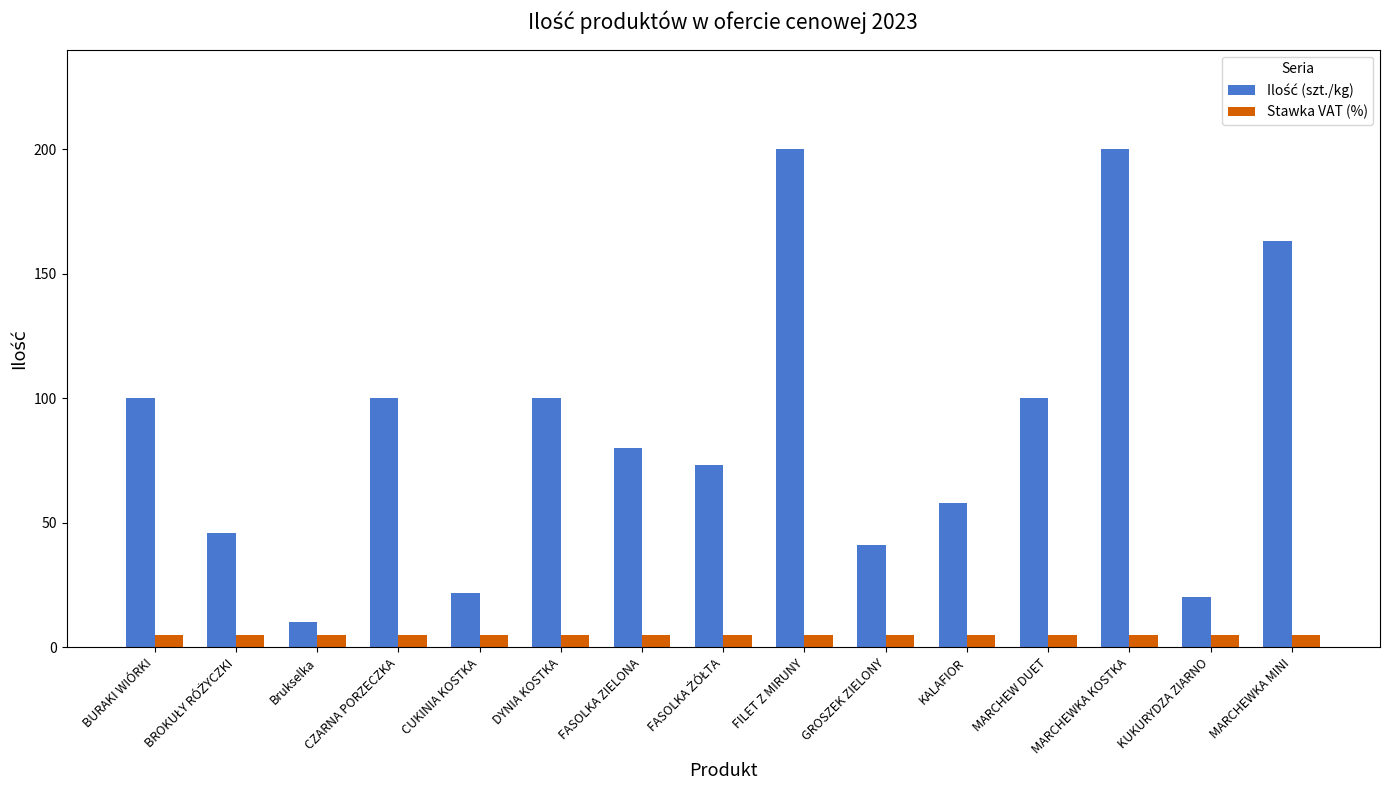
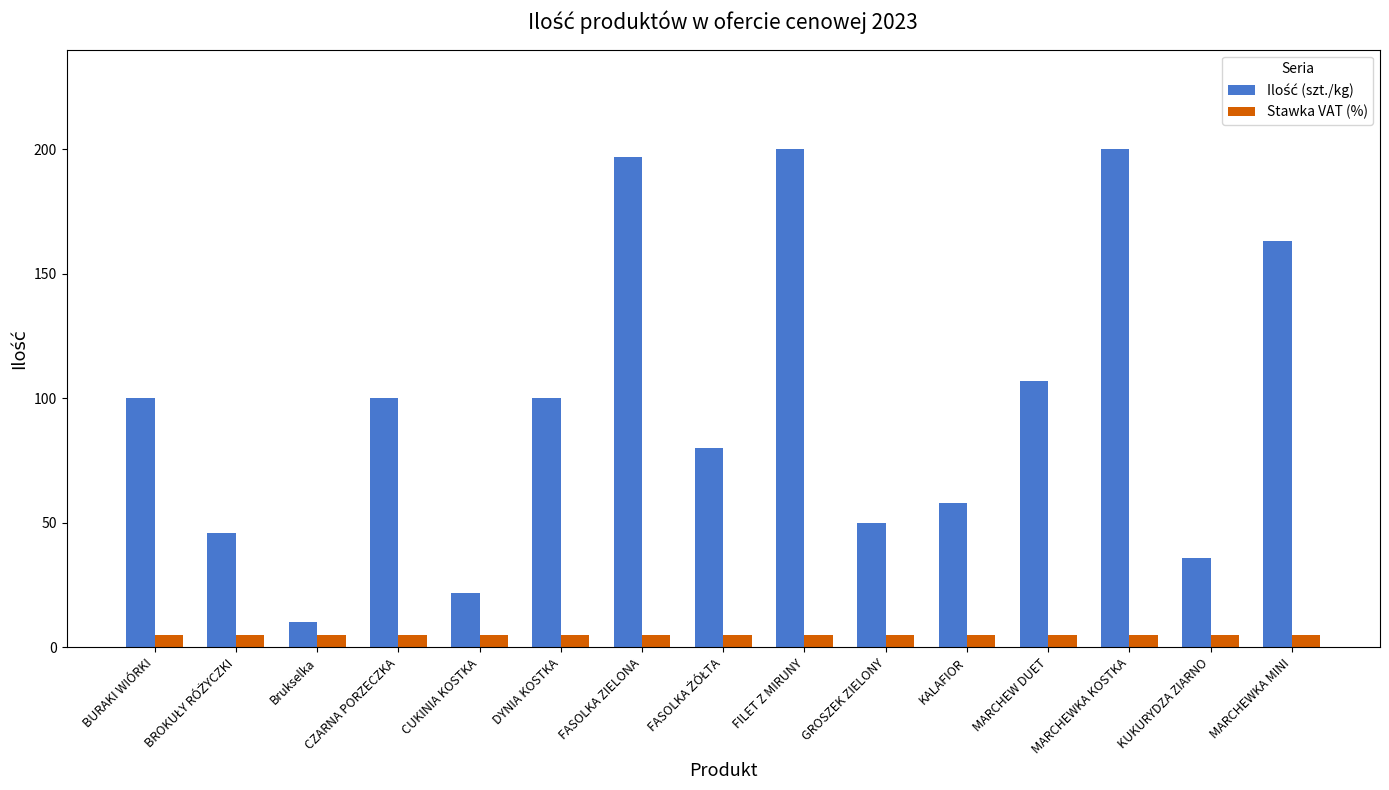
  {
    "Ilość (szt./kg)": {
      "BURAKI WIÓRKI": 100,
      "BROKUŁY RÓŻYCZKI": 46,
      "Brukselka": 10,
      "CZARNA PORZECZKA": 100,
      "CUKINIA KOSTKA": 22,
      "DYNIA KOSTKA": 100,
-     "FASOLKA ZIELONA": 80,
-     "FASOLKA ŻÓŁTA": 73,
+     "FASOLKA ZIELONA": 197,
+     "FASOLKA ŻÓŁTA": 80,
      "FILET Z MIRUNY": 200,
-     "GROSZEK ZIELONY": 41,
+     "GROSZEK ZIELONY": 50,
      "KALAFIOR": 58,
-     "MARCHEW DUET": 100,
+     "MARCHEW DUET": 107,
      "MARCHEWKA KOSTKA": 200,
-     "KUKURYDZA ZIARNO": 20,
+     "KUKURYDZA ZIARNO": 36,
      "MARCHEWKA MINI": 163
    },
    "Stawka VAT (%)": {
      "BURAKI WIÓRKI": 5,
      "BROKUŁY RÓŻYCZKI": 5,
      "Brukselka": 5,
      "CZARNA PORZECZKA": 5,
      "CUKINIA KOSTKA": 5,
      "DYNIA KOSTKA": 5,
      "FASOLKA ZIELONA": 5,
      "FASOLKA ŻÓŁTA": 5,
      "FILET Z MIRUNY": 5,
      "GROSZEK ZIELONY": 5,
      "KALAFIOR": 5,
      "MARCHEW DUET": 5,
      "MARCHEWKA KOSTKA": 5,
      "KUKURYDZA ZIARNO": 5,
      "MARCHEWKA MINI": 5
    }
  }
